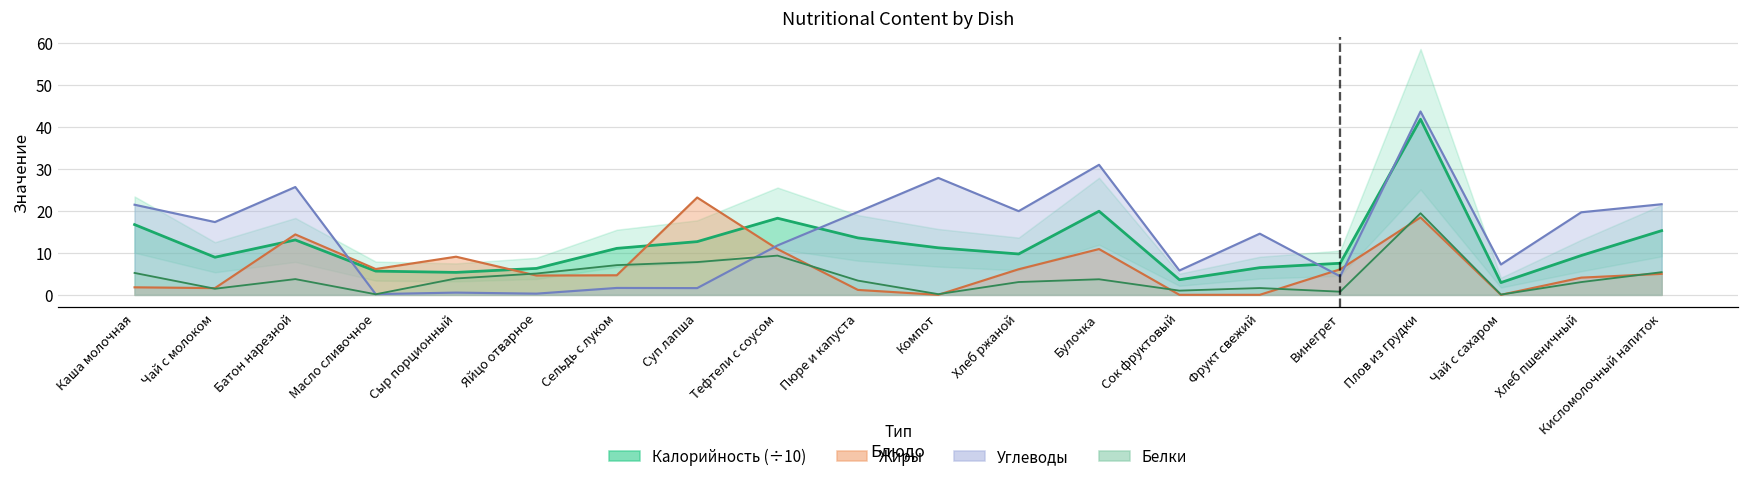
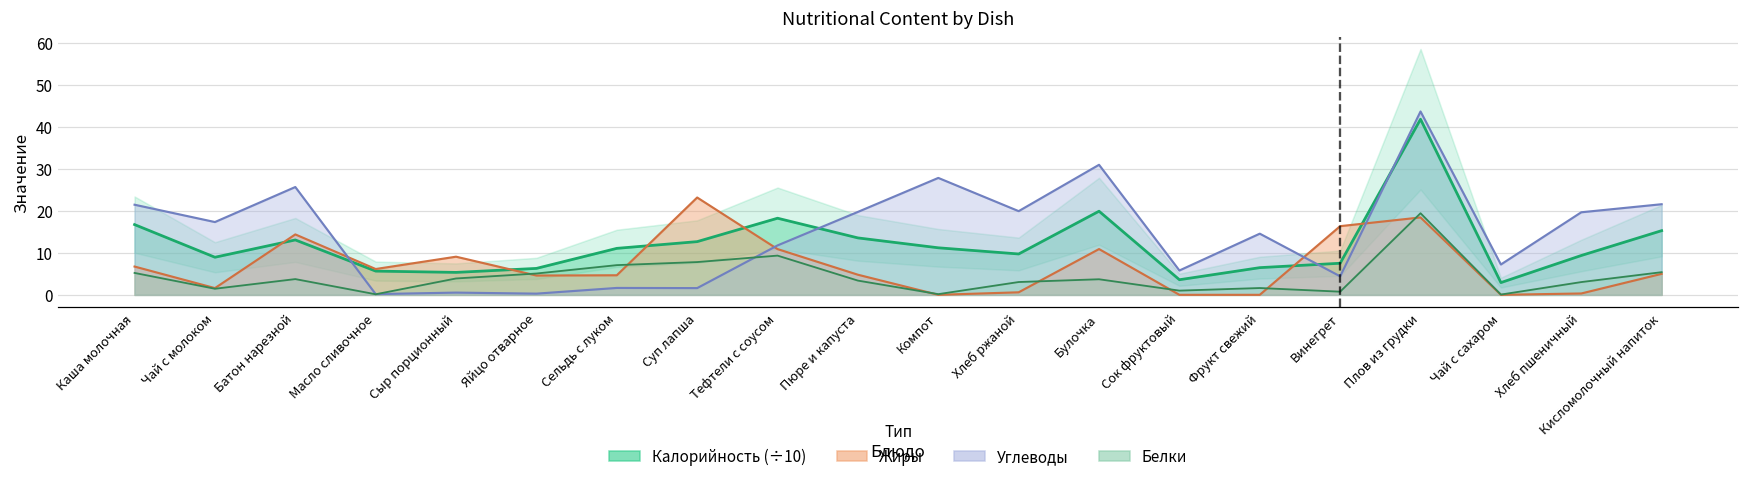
  {
    "Жиры": {
-     "Каша молочная": 2,
+     "Каша молочная": 7,
      "Батон нарезной": 14,
      "Сыр порционный": 9,
      "Сельдь с луком": 5,
      "Суп лапша": 23,
      "Тефтели с соусом": 11,
-     "Пюре и капуста": 1,
-     "Хлеб ржаной": 6,
+     "Пюре и капуста": 5,
+     "Хлеб ржаной": 1,
      "Булочка": 11,
      "Сок фруктовый": 0,
      "Фрукт свежий": 0,
-     "Винегрет": 6,
+     "Винегрет": 16,
      "Плов из грудки": 18,
-     "Хлеб пшеничный": 4
+     "Хлеб пшеничный": 0
    }
  }
